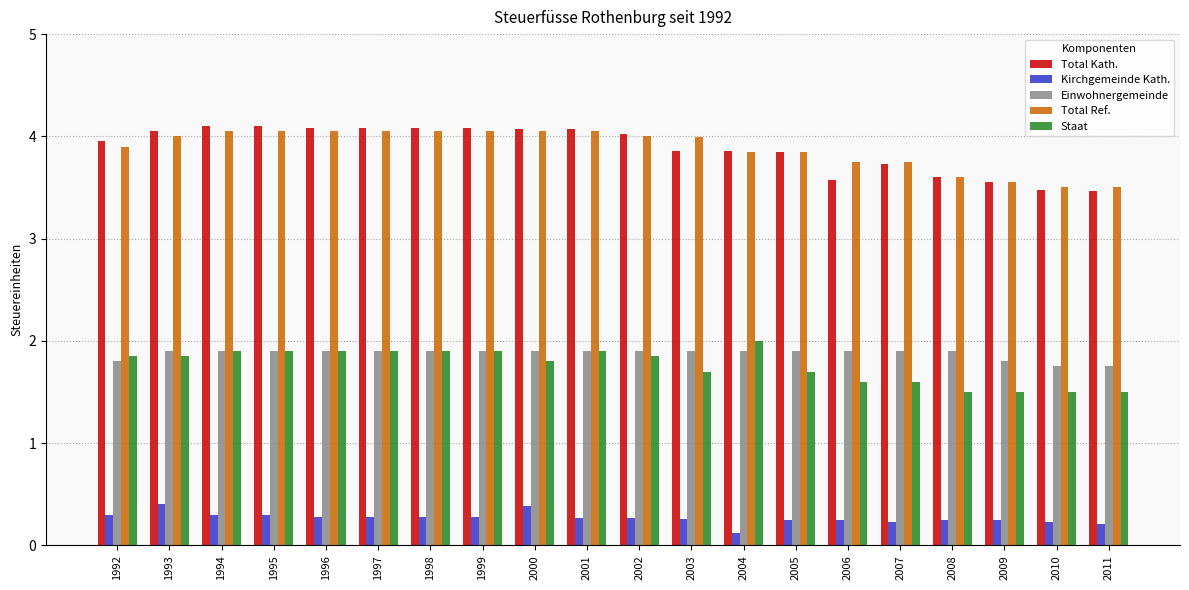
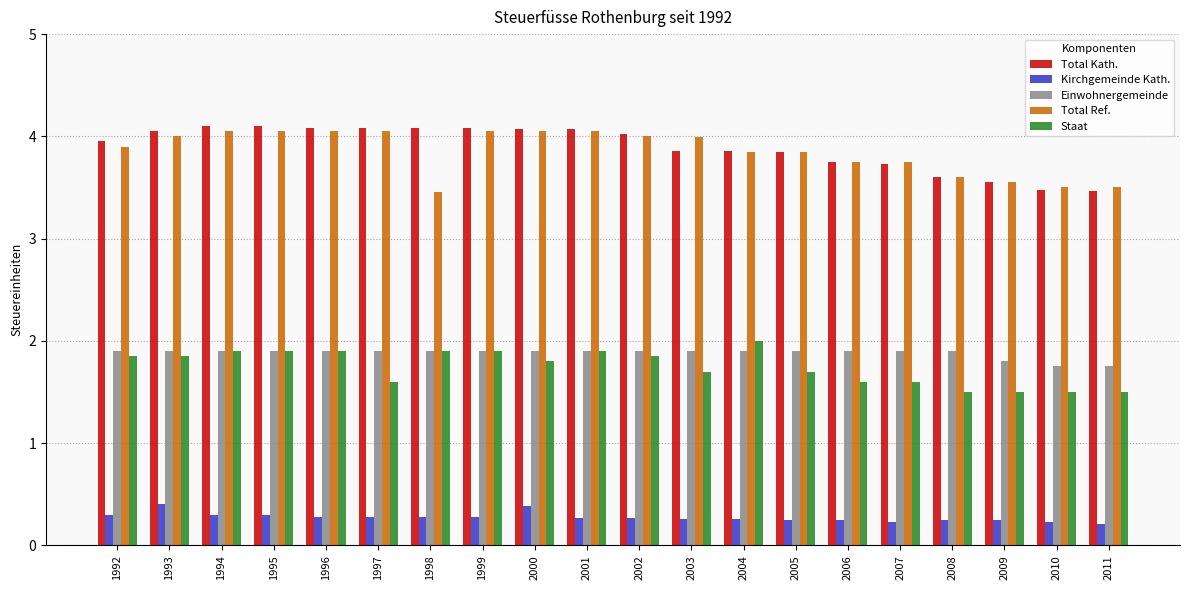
  {
    "Total Kath.": {
      "1992": 3.95,
      "1993": 4.05,
      "1994": 4.10,
      "1995": 4.10,
      "1996": 4.08,
      "1997": 4.08,
      "1998": 4.08,
      "1999": 4.08,
      "2000": 4.07,
      "2001": 4.07,
      "2002": 4.02,
      "2003": 3.86,
      "2004": 3.86,
      "2005": 3.85,
-     "2006": 3.57,
+     "2006": 3.75,
      "2007": 3.73,
      "2008": 3.60,
      "2009": 3.55,
      "2010": 3.48,
      "2011": 3.46
    },
    "Kirchgemeinde Kath.": {
      "1992": 0.30,
      "1993": 0.40,
      "1994": 0.30,
      "1995": 0.30,
      "1996": 0.28,
      "1997": 0.28,
      "1998": 0.28,
      "1999": 0.28,
      "2000": 0.39,
      "2001": 0.27,
      "2002": 0.27,
      "2003": 0.26,
-     "2004": 0.12,
+     "2004": 0.26,
      "2005": 0.25,
      "2006": 0.25,
      "2007": 0.23,
      "2008": 0.25,
      "2009": 0.25,
      "2010": 0.23,
      "2011": 0.21
    },
    "Einwohnergemeinde": {
-     "1992": 1.8,
+     "1992": 1.9,
      "1993": 1.9,
      "1994": 1.9,
      "1995": 1.9,
      "1996": 1.9,
      "1997": 1.9,
      "1998": 1.9,
      "1999": 1.9,
      "2000": 1.9,
      "2001": 1.9,
      "2002": 1.9,
      "2003": 1.9,
      "2004": 1.9,
      "2005": 1.9,
      "2006": 1.9,
      "2007": 1.9,
      "2008": 1.9,
      "2009": 1.8,
      "2010": 1.75,
      "2011": 1.75
    },
    "Total Ref.": {
      "1992": 3.90,
      "1993": 4.00,
      "1994": 4.05,
      "1995": 4.05,
      "1996": 4.05,
      "1997": 4.05,
-     "1998": 4.05,
+     "1998": 3.46,
      "1999": 4.05,
      "2000": 4.05,
      "2001": 4.05,
      "2002": 4.00,
      "2003": 3.99,
      "2004": 3.85,
      "2005": 3.85,
      "2006": 3.75,
      "2007": 3.75,
      "2008": 3.60,
      "2009": 3.55,
      "2010": 3.50,
      "2011": 3.50
    },
    "Staat": {
      "1992": 1.85,
      "1993": 1.85,
      "1994": 1.9,
      "1995": 1.9,
      "1996": 1.9,
-     "1997": 1.9,
+     "1997": 1.6,
      "1998": 1.9,
      "1999": 1.9,
      "2000": 1.8,
      "2001": 1.9,
      "2002": 1.85,
      "2003": 1.7,
      "2004": 2.0,
      "2005": 1.7,
      "2006": 1.6,
      "2007": 1.6,
      "2008": 1.5,
      "2009": 1.5,
      "2010": 1.5,
      "2011": 1.5
    }
  }
